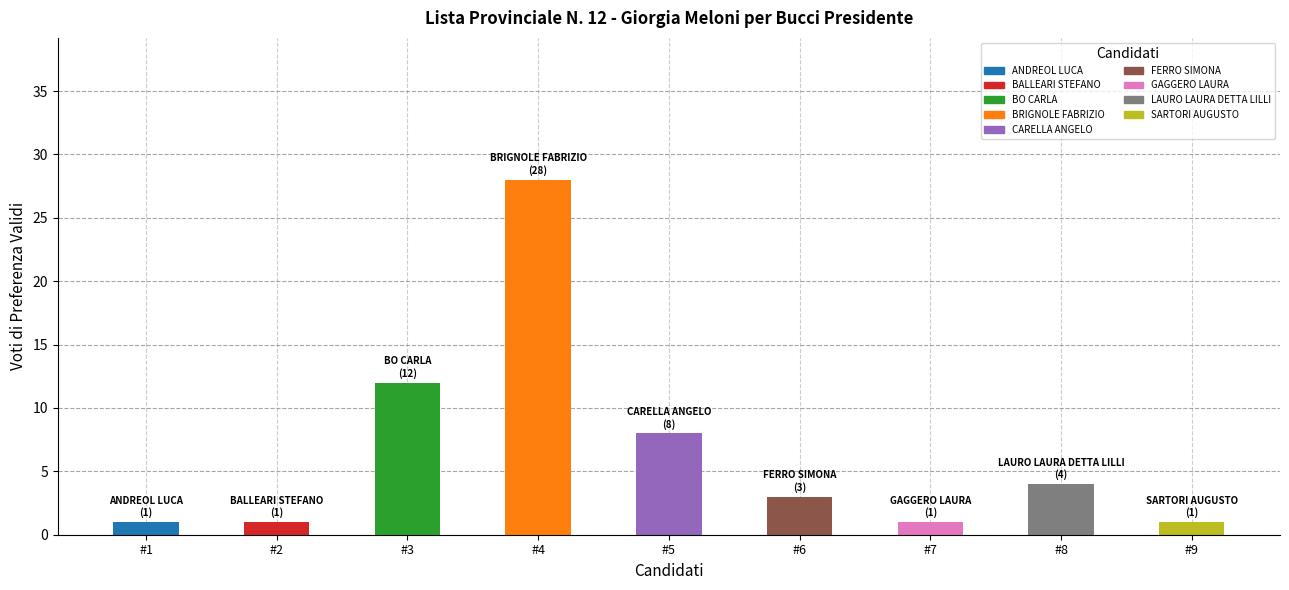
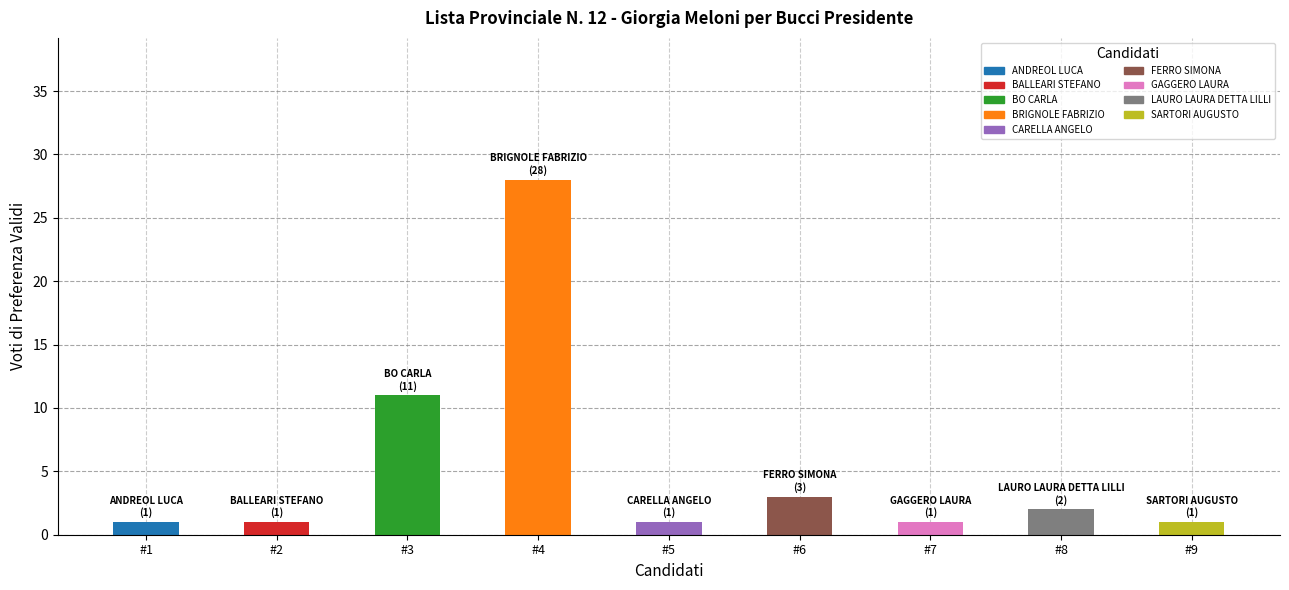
  {
    "#1": "(1)",
    "#2": "(1)",
-   "#3": "(12)",
+   "#3": "(11)",
    "#4": "(28)",
-   "#5": "(8)",
+   "#5": "(1)",
    "#6": "(3)",
    "#7": "(1)",
-   "#8": "(4)",
+   "#8": "(2)",
    "#9": "(1)"
  }
